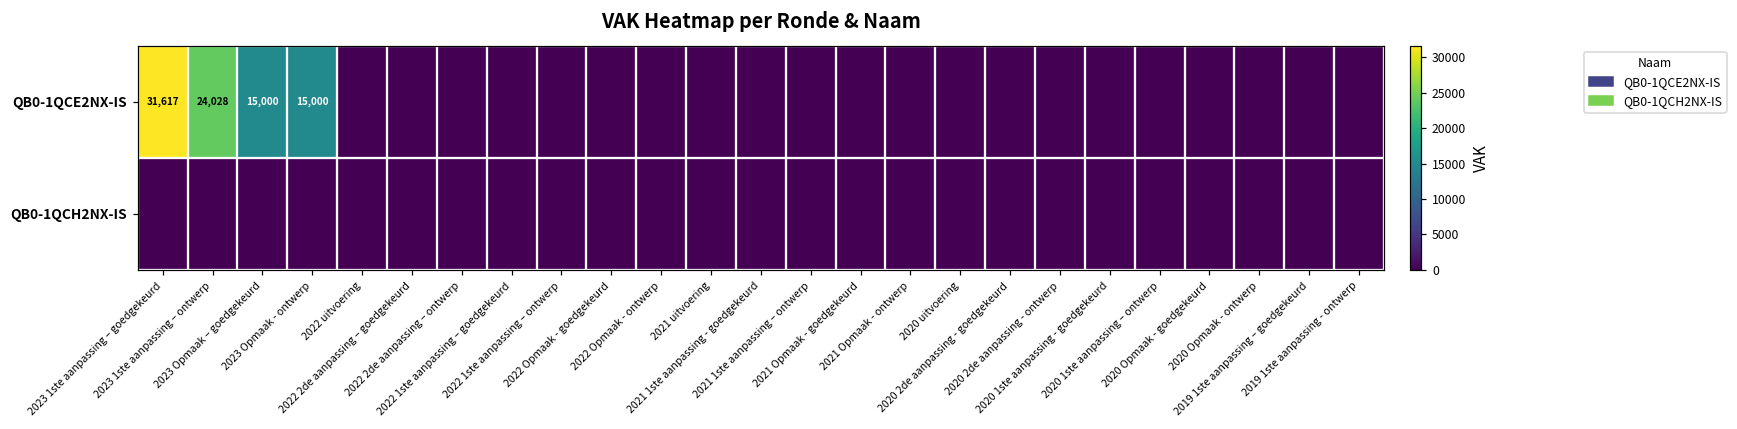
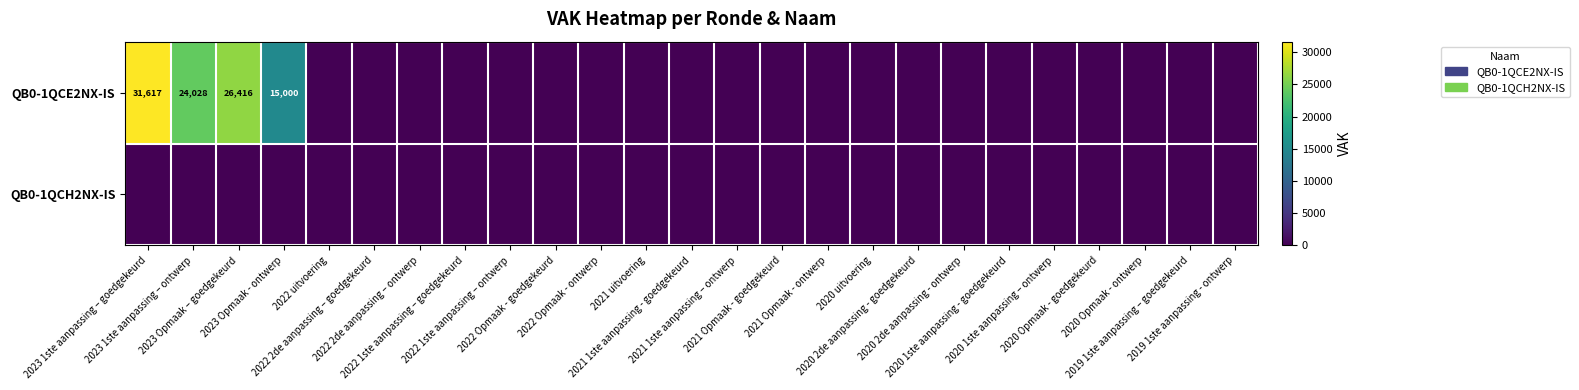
  {
    "QB0-1QCE2NX-IS": {
      "2023 1ste aanpassing – goedgekeurd": "31,617",
      "2023 1ste aanpassing – ontwerp": "24,028",
-     "2023 Opmaak – goedgekeurd": "15,000",
+     "2023 Opmaak – goedgekeurd": "26,416",
      "2023 Opmaak - ontwerp": "15,000"
    }
  }
